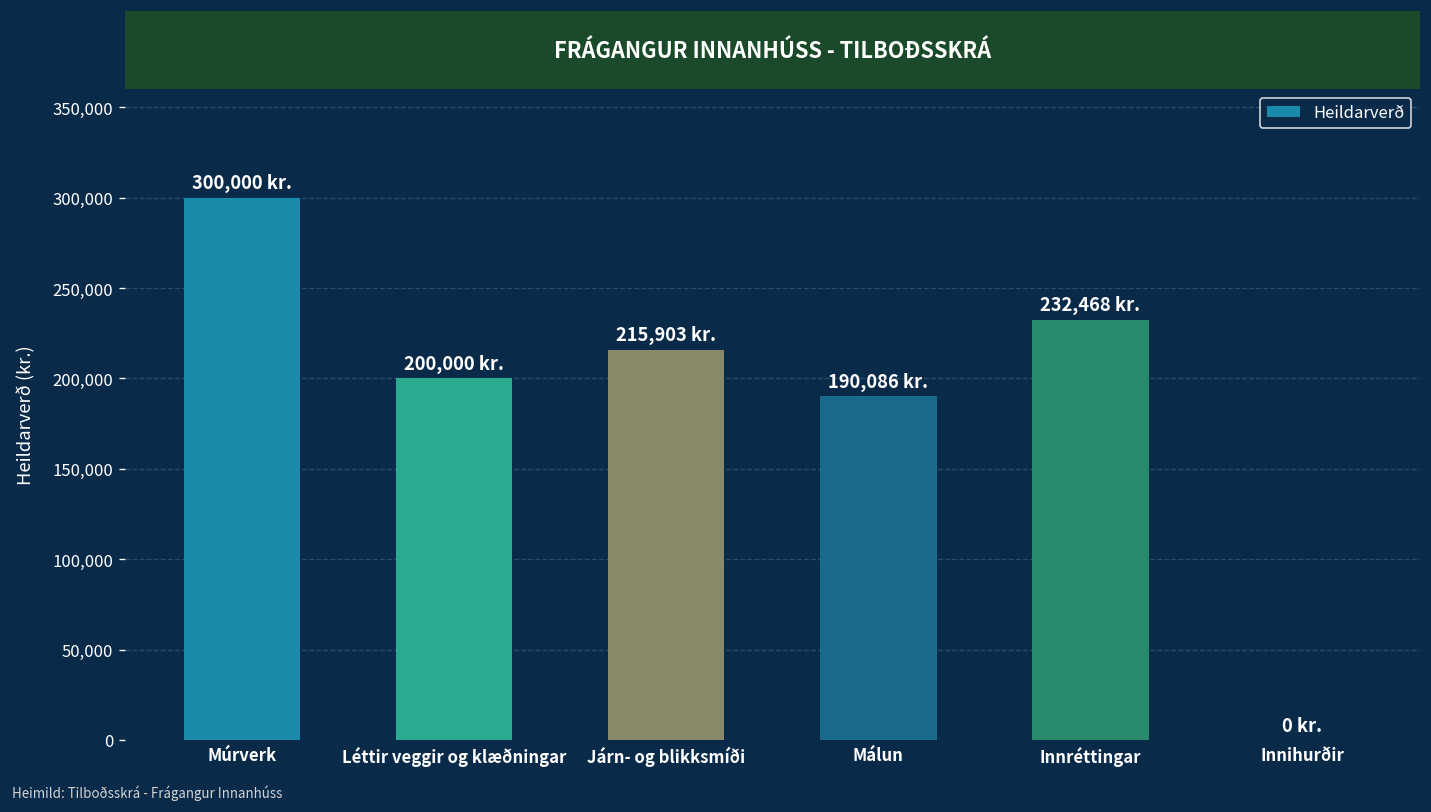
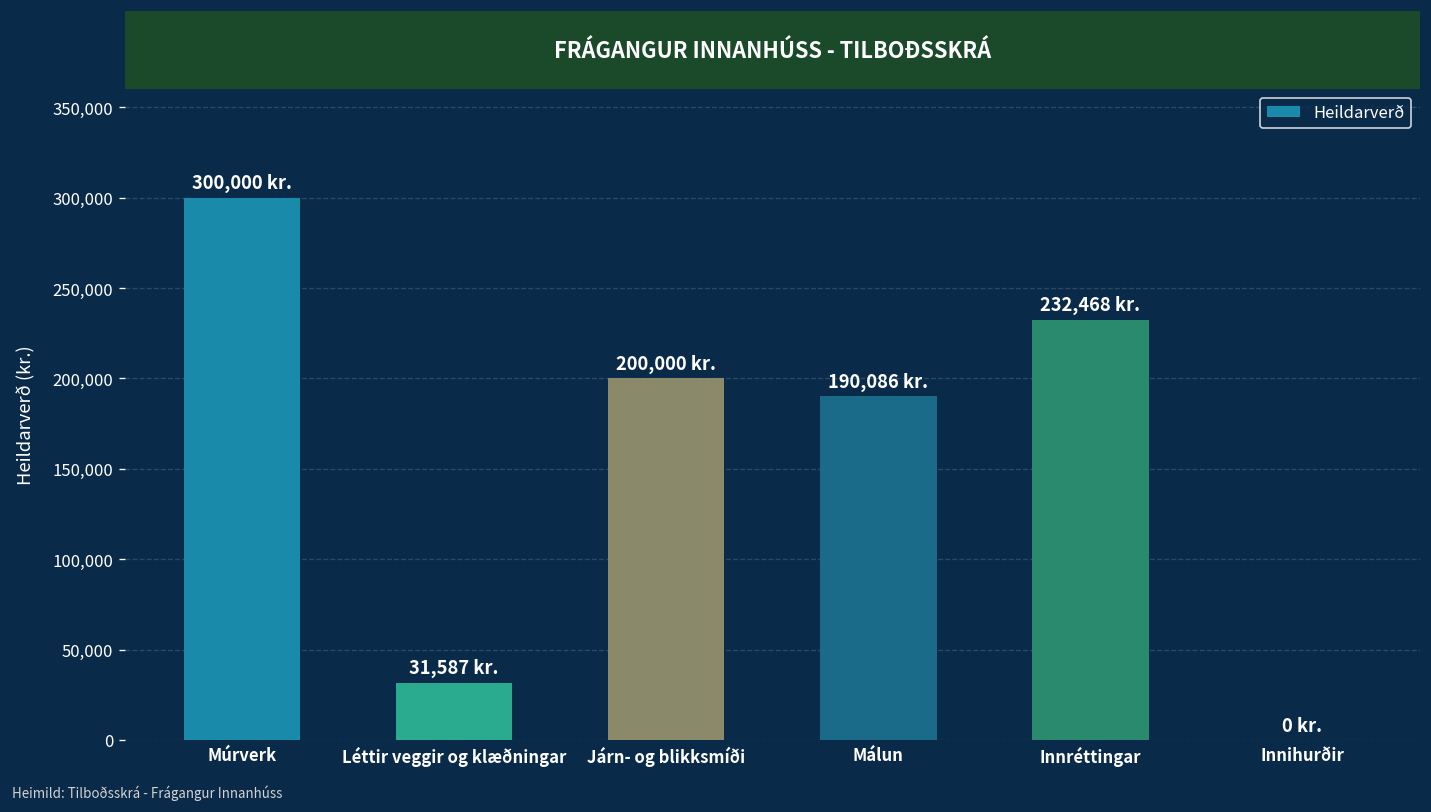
  {
    "Múrverk": "300,000",
-   "Léttir veggir og klæðningar": "200,000",
-   "Járn- og blikksmíði": "215,903",
+   "Léttir veggir og klæðningar": "31,587",
+   "Járn- og blikksmíði": "200,000",
    "Málun": "190,086",
    "Innréttingar": "232,468",
    "Innihurðir": "0"
  }
